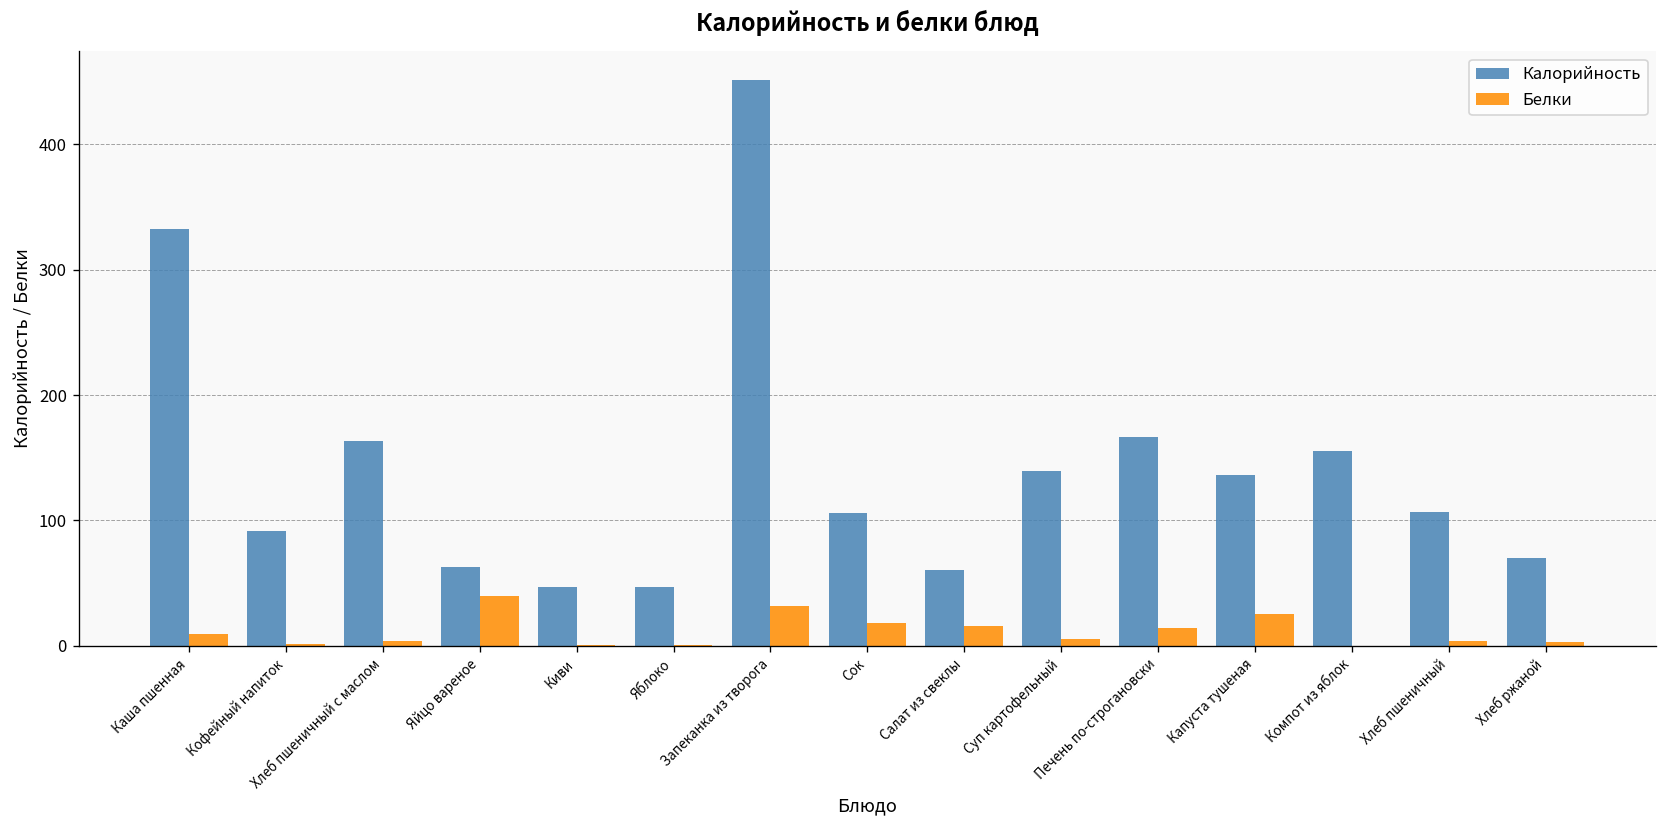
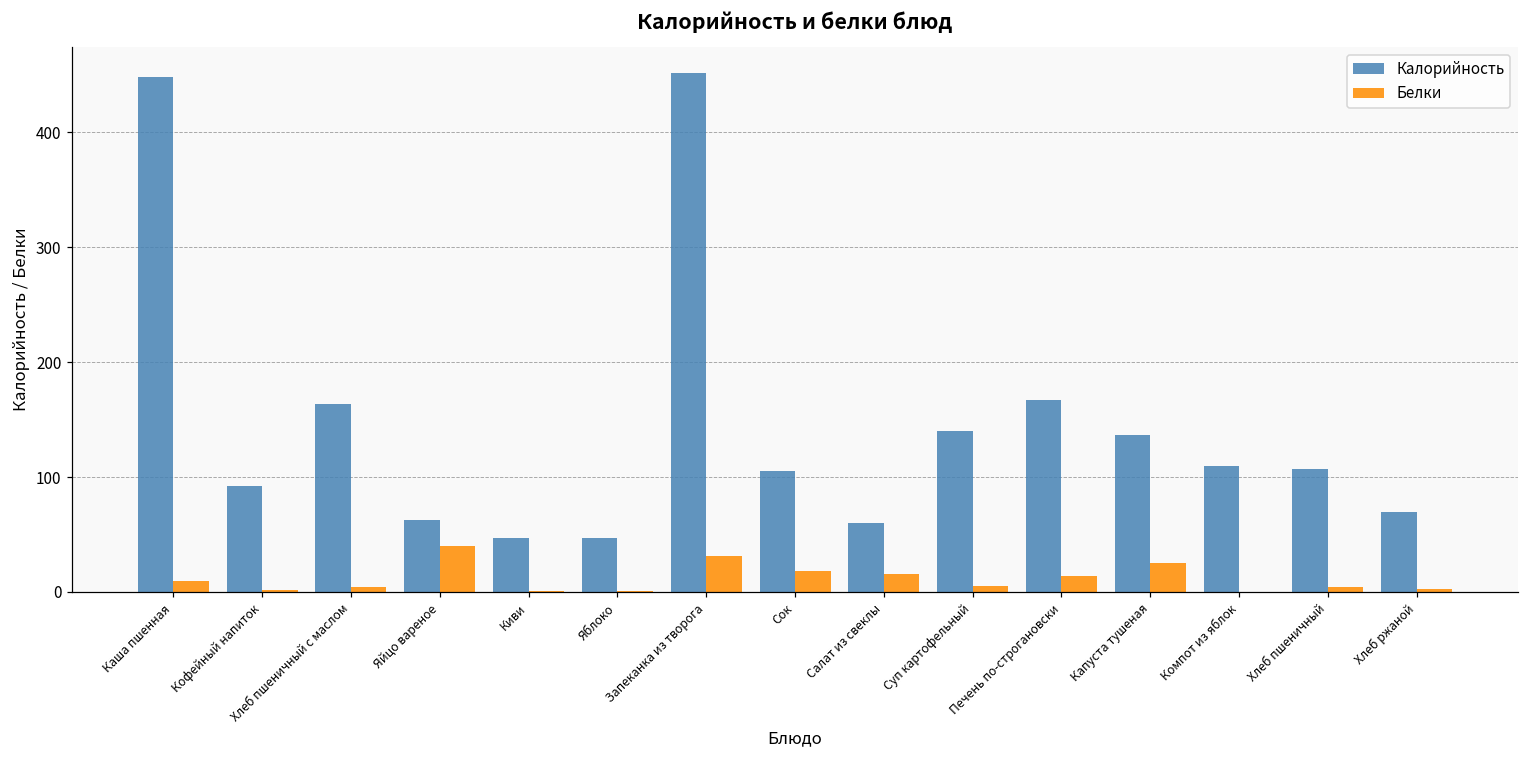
  {
    "Калорийность": {
-     "Каша пшенная": 332,
+     "Каша пшенная": 448,
      "Кофейный напиток": 92,
      "Хлеб пшеничный с маслом": 163,
      "Яйцо вареное": 63,
      "Киви": 47,
      "Яблоко": 47,
      "Запеканка из творога": 452,
      "Сок": 106,
      "Салат из свеклы": 60,
      "Суп картофельный": 140,
      "Печень по-строгановски": 167,
      "Капуста тушеная": 136,
-     "Компот из яблок": 156,
+     "Компот из яблок": 110,
      "Хлеб пшеничный": 107,
      "Хлеб ржаной": 70
    },
    "Белки": {
      "Каша пшенная": 10,
      "Хлеб пшеничный с маслом": 4,
      "Яйцо вареное": 40,
      "Запеканка из творога": 31,
      "Сок": 18,
      "Салат из свеклы": 16,
      "Суп картофельный": 5,
      "Печень по-строгановски": 14,
      "Капуста тушеная": 26,
      "Хлеб пшеничный": 4,
      "Хлеб ржаной": 3
    }
  }
